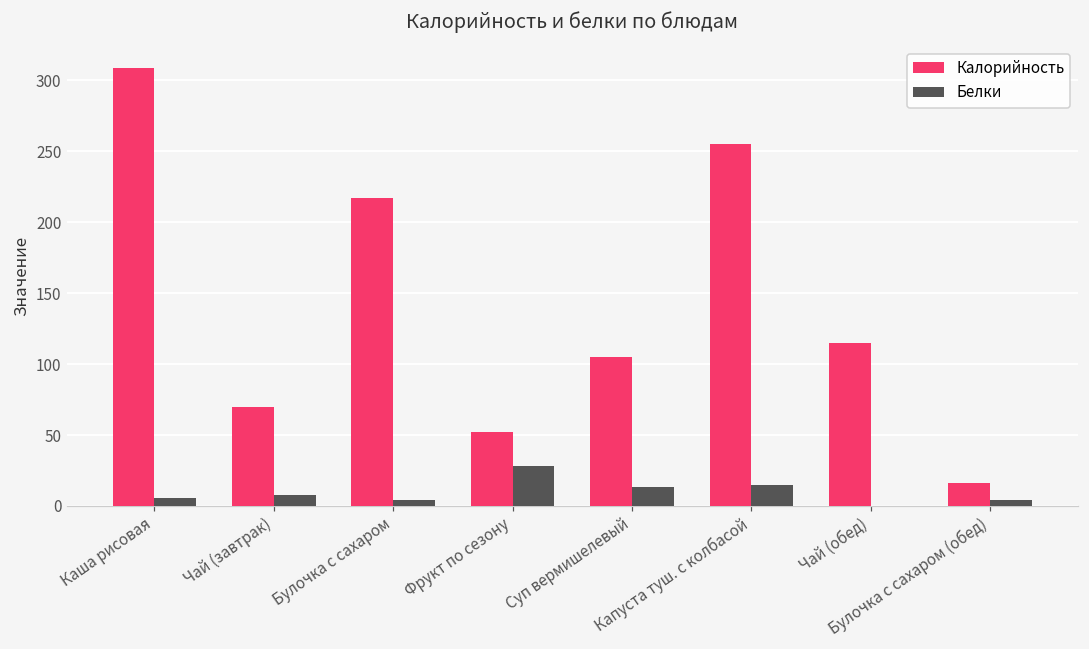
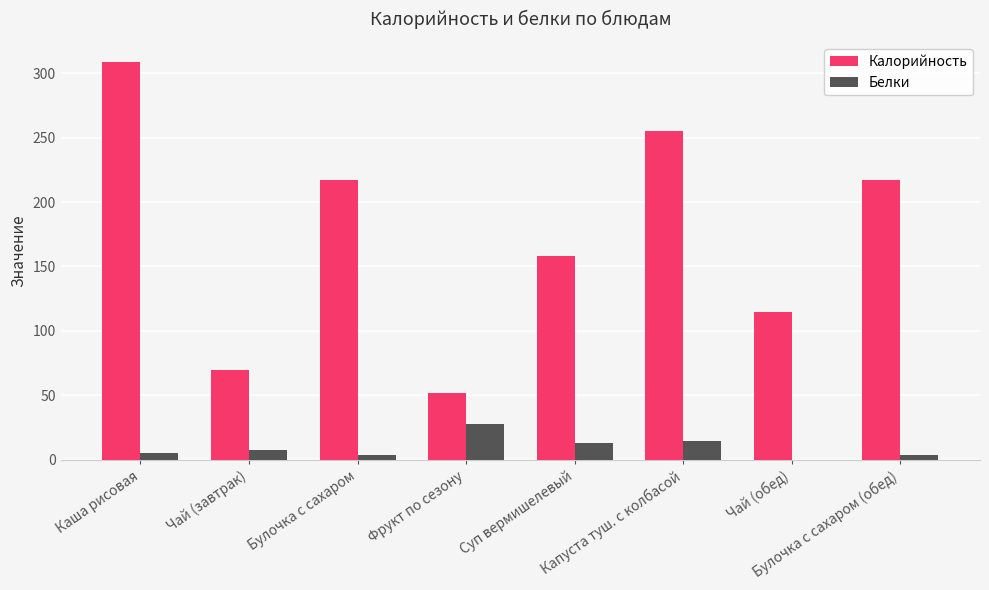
  {
    "Калорийность": {
      "Каша рисовая": 309,
      "Чай (завтрак)": 69,
      "Булочка с сахаром": 217,
      "Фрукт по сезону": 52,
-     "Суп вермишелевый": 105,
+     "Суп вермишелевый": 158,
      "Капуста туш. с колбасой": 255,
      "Чай (обед)": 115,
-     "Булочка с сахаром (обед)": 16
+     "Булочка с сахаром (обед)": 217
    },
    "Белки": {
      "Каша рисовая": 6,
      "Чай (завтрак)": 8,
      "Булочка с сахаром": 4,
      "Фрукт по сезону": 28,
      "Суп вермишелевый": 13,
      "Капуста туш. с колбасой": 15,
      "Чай (обед)": 0,
      "Булочка с сахаром (обед)": 4
    }
  }
